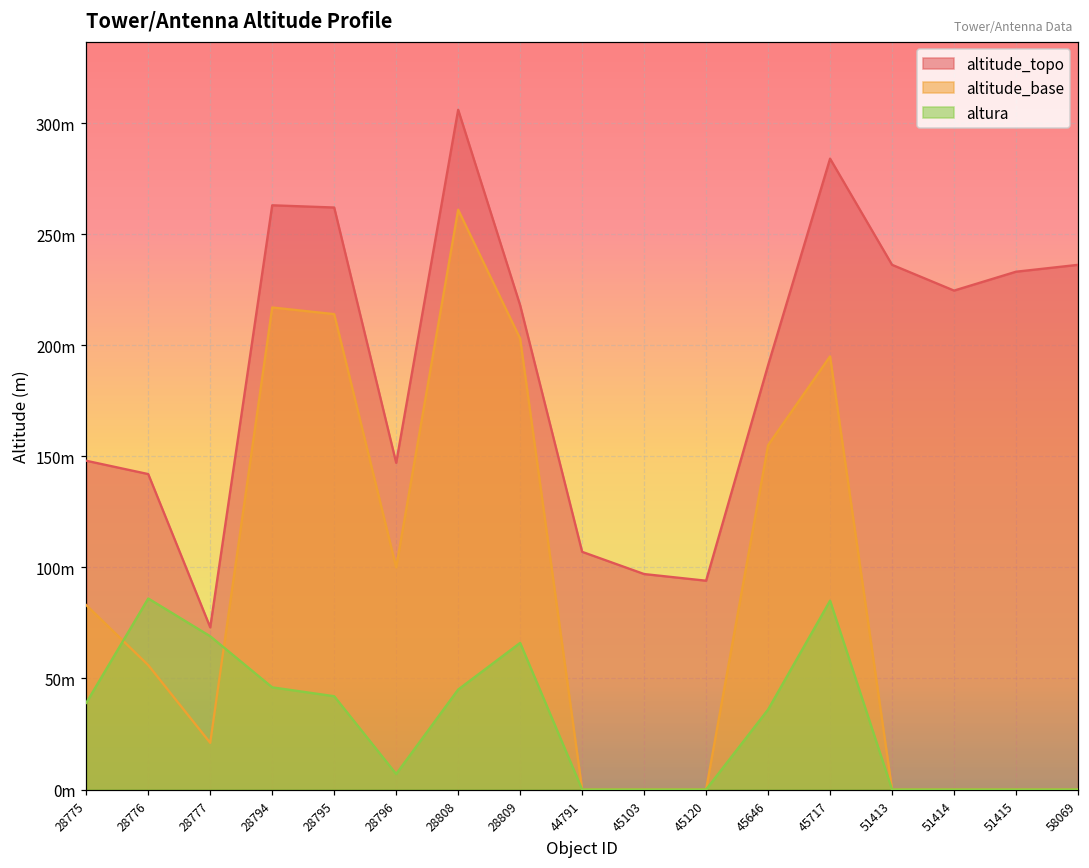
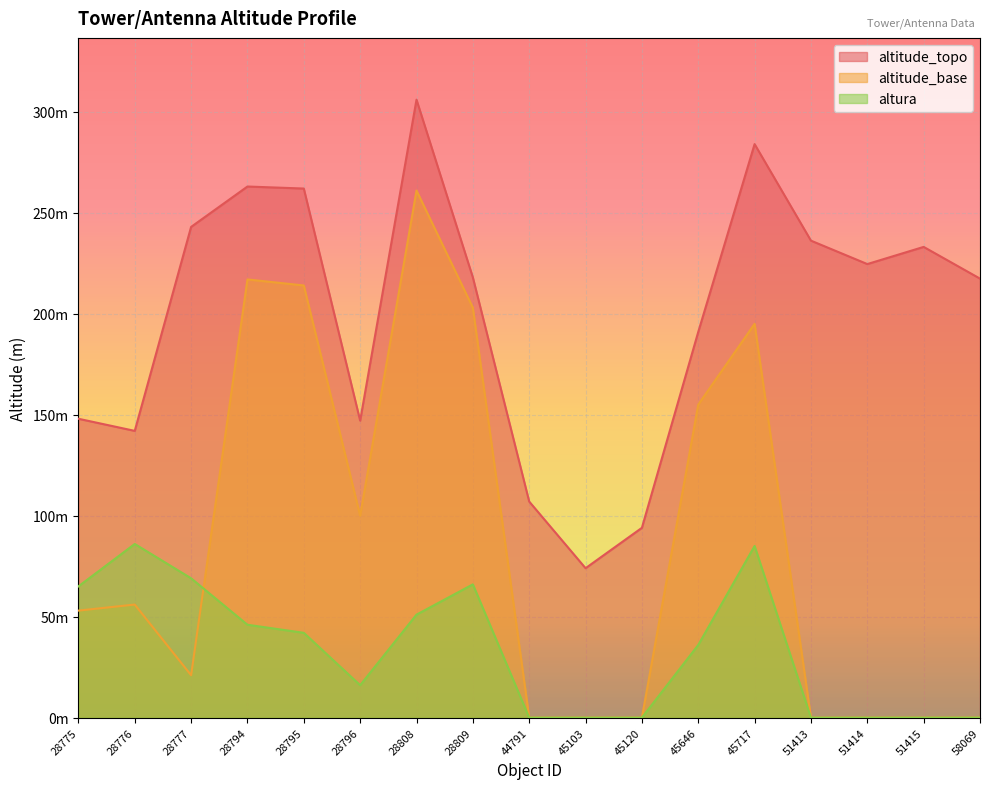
  {
    "altitude_topo": {
      "28775": "148m",
      "28776": "142m",
-     "28777": "73m",
+     "28777": "243m",
      "28794": "263m",
      "28795": "262m",
      "28796": "147m",
      "28808": "306m",
      "28809": "218m",
      "44791": "107m",
-     "45103": "97m",
+     "45103": "74m",
      "45120": "94m",
      "45646": "191m",
      "45717": "284m",
      "51413": "236m",
      "51414": "225m",
      "51415": "233m",
-     "58069": "236m"
+     "58069": "217m"
    },
    "altitude_base": {
-     "28775": "83m",
+     "28775": "53m",
      "28776": "56m",
      "28777": "21m",
      "28794": "217m",
      "28795": "214m",
      "28796": "100m",
      "28808": "261m",
      "28809": "203m",
      "45646": "155m",
      "45717": "195m"
    },
    "altura": {
-     "28775": "39m",
+     "28775": "65m",
      "28776": "86m",
      "28777": "69m",
      "28794": "46m",
      "28795": "42m",
-     "28796": "7m",
-     "28808": "45m",
+     "28796": "16m",
+     "28808": "51m",
      "28809": "66m",
      "45646": "36m",
      "45717": "85m"
    }
  }
